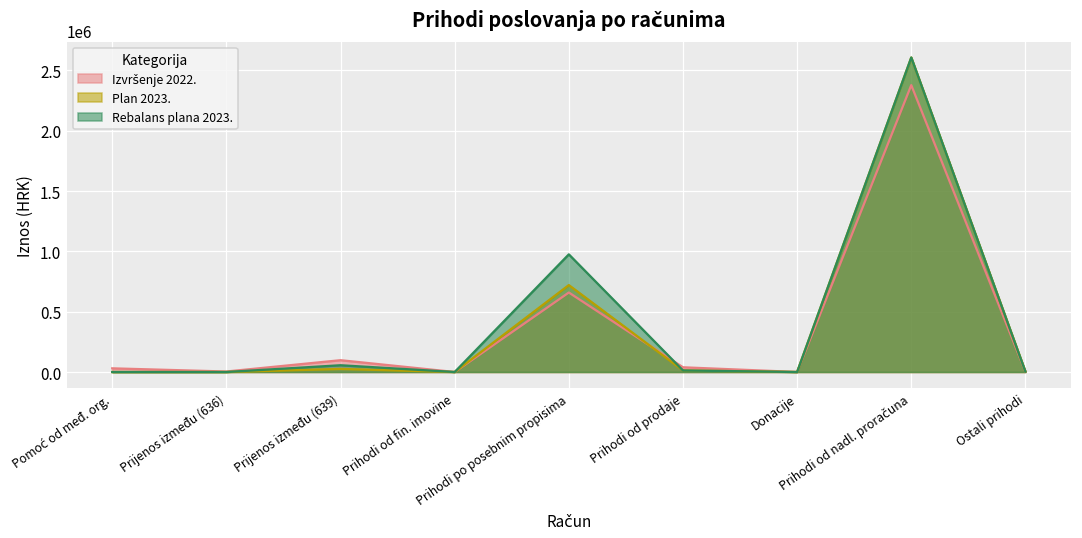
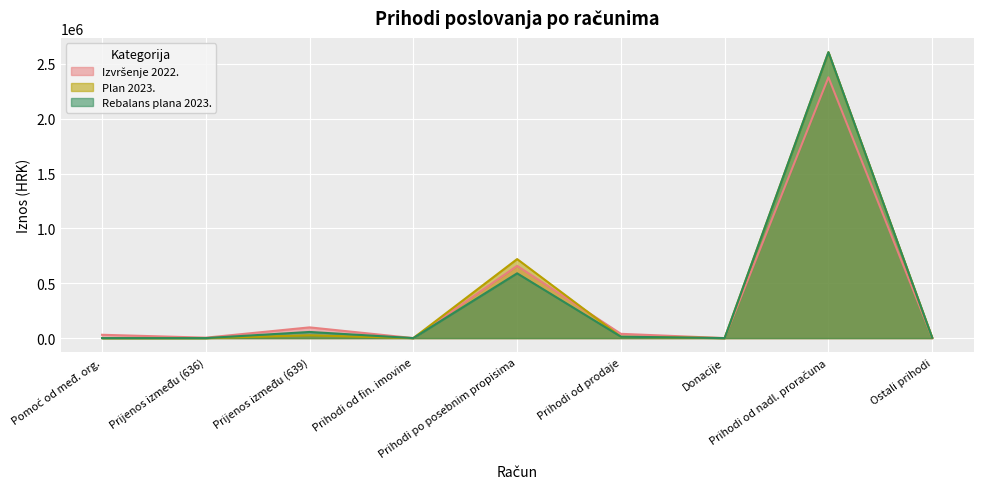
  {
    "Izvršenje 2022.": {
      "Pomoć od međ. org.": 30000,
      "Prijenos između (639)": 100000,
      "Prihodi po posebnim propisima": 660000,
      "Prihodi od prodaje": 40000,
      "Prihodi od nadl. proračuna": 2380000
    },
    "Plan 2023.": {
      "Prijenos između (639)": 30000,
      "Prihodi po posebnim propisima": 720000
    },
    "Rebalans plana 2023.": {
      "Prijenos između (639)": 60000,
-     "Prihodi po posebnim propisima": 980000
+     "Prihodi po posebnim propisima": 590000
    }
  }
